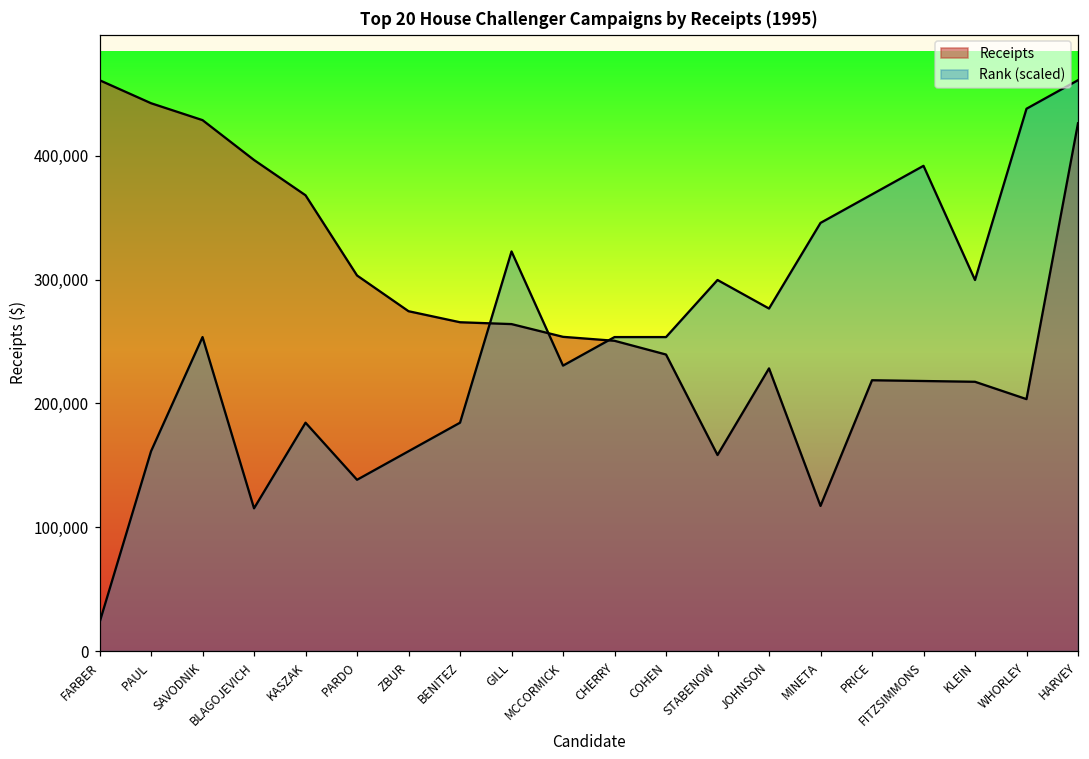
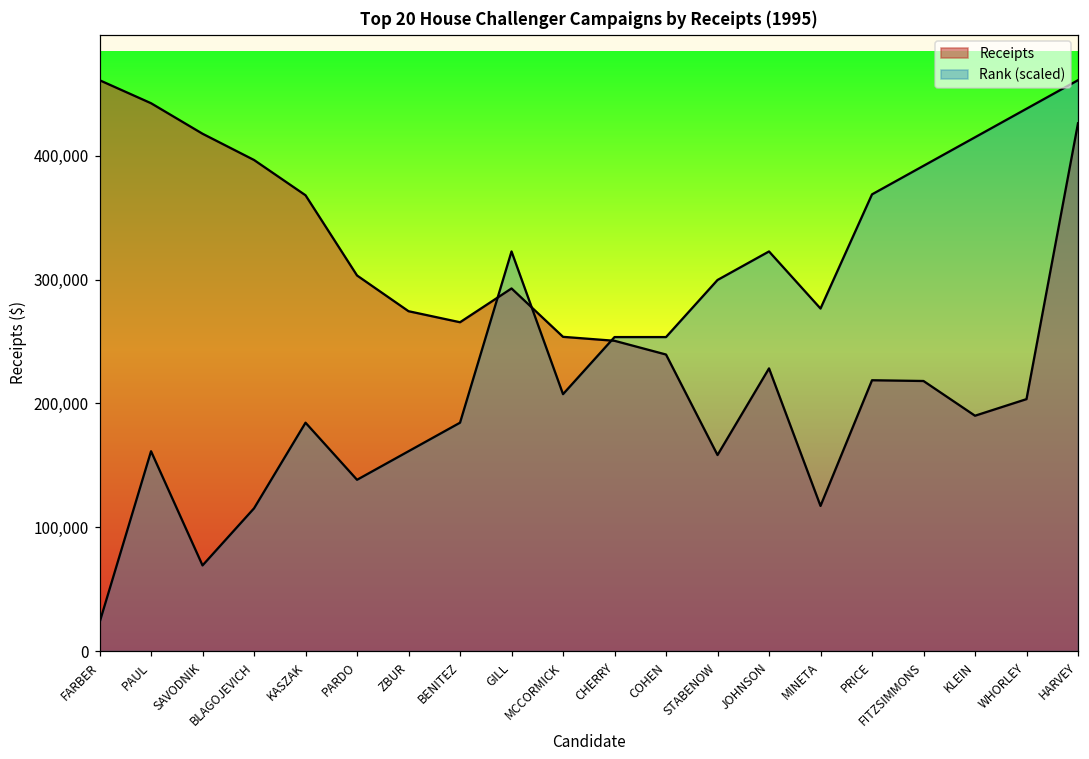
  {
    "Receipts": {
      "FARBER": "461,000",
      "PAUL": "442,000",
-     "SAVODNIK": "429,000",
+     "SAVODNIK": "418,000",
      "BLAGOJEVICH": "397,000",
      "KASZAK": "368,000",
      "PARDO": "303,000",
      "ZBUR": "274,000",
      "BENITEZ": "266,000",
-     "GILL": "264,000",
+     "GILL": "293,000",
      "MCCORMICK": "254,000",
      "CHERRY": "251,000",
      "COHEN": "239,000",
      "STABENOW": "158,000",
      "JOHNSON": "228,000",
      "MINETA": "117,000",
      "PRICE": "219,000",
      "FITZSIMMONS": "218,000",
-     "KLEIN": "217,000",
+     "KLEIN": "190,000",
      "WHORLEY": "203,000",
      "HARVEY": "426,000"
    },
    "Rank (scaled)": {
      "FARBER": "23,000",
      "PAUL": "161,000",
-     "SAVODNIK": "254,000",
+     "SAVODNIK": "69,000",
      "BLAGOJEVICH": "115,000",
      "KASZAK": "184,000",
      "PARDO": "138,000",
      "ZBUR": "161,000",
      "BENITEZ": "184,000",
      "GILL": "323,000",
-     "MCCORMICK": "230,000",
+     "MCCORMICK": "207,000",
      "CHERRY": "254,000",
      "COHEN": "254,000",
      "STABENOW": "300,000",
-     "JOHNSON": "277,000",
-     "MINETA": "346,000",
+     "JOHNSON": "323,000",
+     "MINETA": "277,000",
      "PRICE": "369,000",
      "FITZSIMMONS": "392,000",
-     "KLEIN": "300,000",
+     "KLEIN": "415,000",
      "WHORLEY": "438,000",
      "HARVEY": "461,000"
    }
  }
